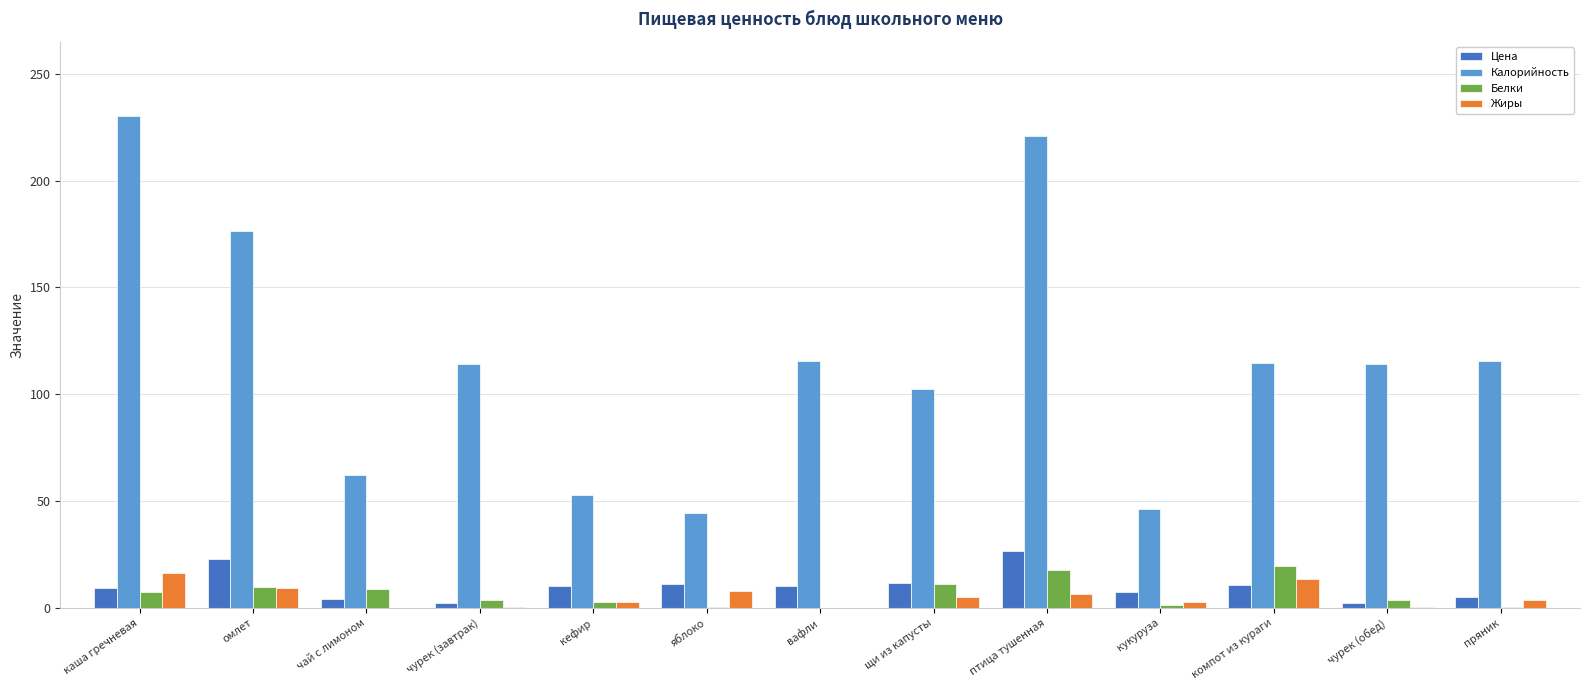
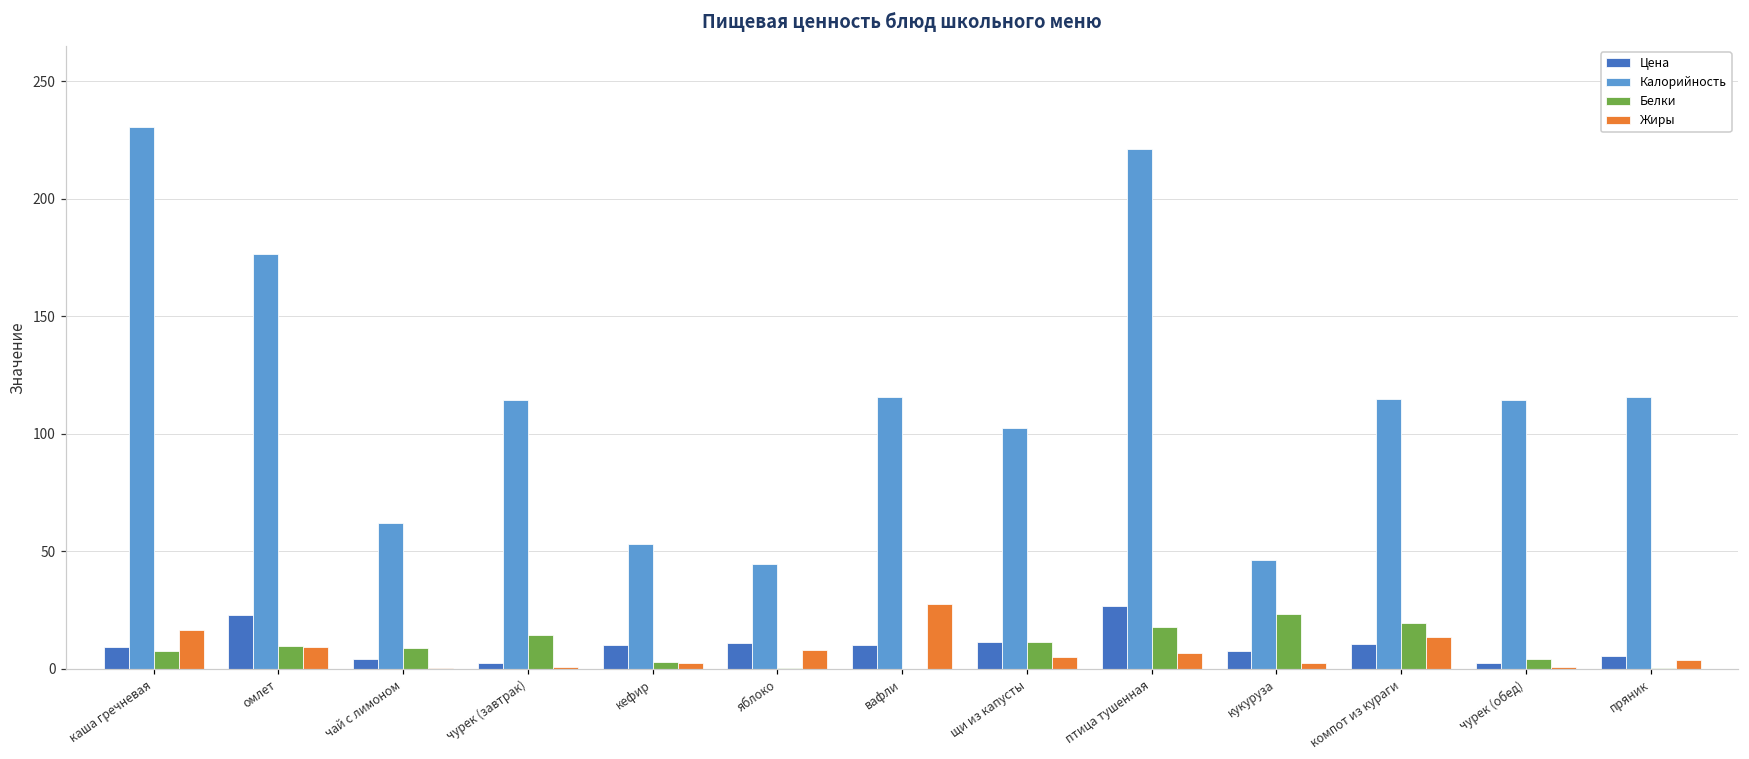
  {
    "Белки": {
      "каша гречневая": 7,
      "омлет": 10,
      "чай с лимоном": 9,
-     "чурек (завтрак)": 4,
+     "чурек (завтрак)": 14,
      "кефир": 3,
      "вафли": 0,
      "щи из капусты": 11,
      "птица тушенная": 18,
-     "кукуруза": 1,
+     "кукуруза": 23,
      "компот из кураги": 19,
      "чурек (обед)": 4
    },
    "Жиры": {
      "каша гречневая": 16,
      "омлет": 9,
      "кефир": 3,
      "яблоко": 8,
-     "вафли": 0,
+     "вафли": 27,
      "щи из капусты": 5,
      "птица тушенная": 6,
      "кукуруза": 3,
      "компот из кураги": 13,
      "пряник": 4
    }
  }
